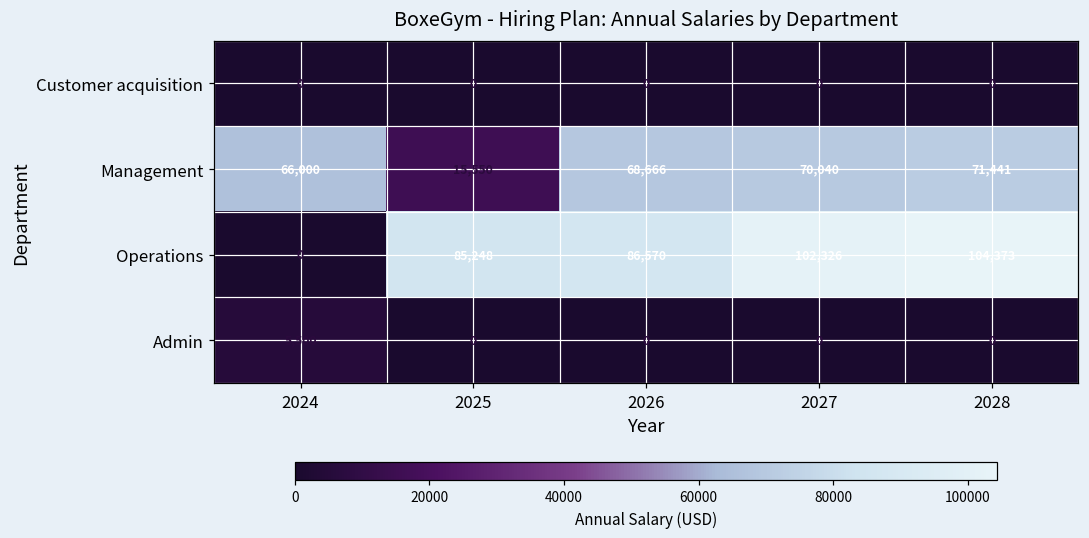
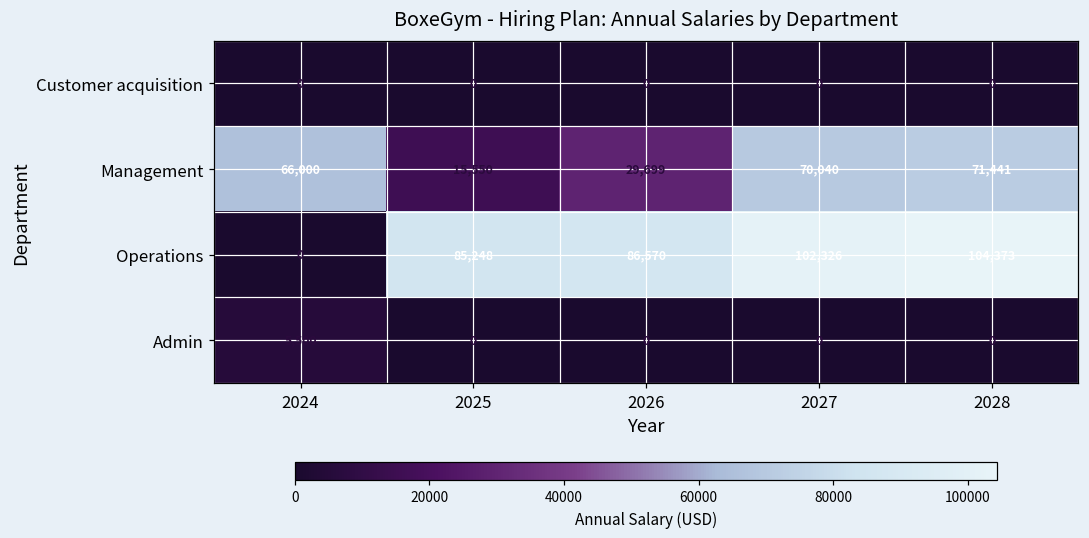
  {
    "Management": {
      "2024": "66,000",
-     "2026": "68,666",
+     "2026": "29,699",
      "2027": "70,040",
      "2028": "71,441"
    }
  }
